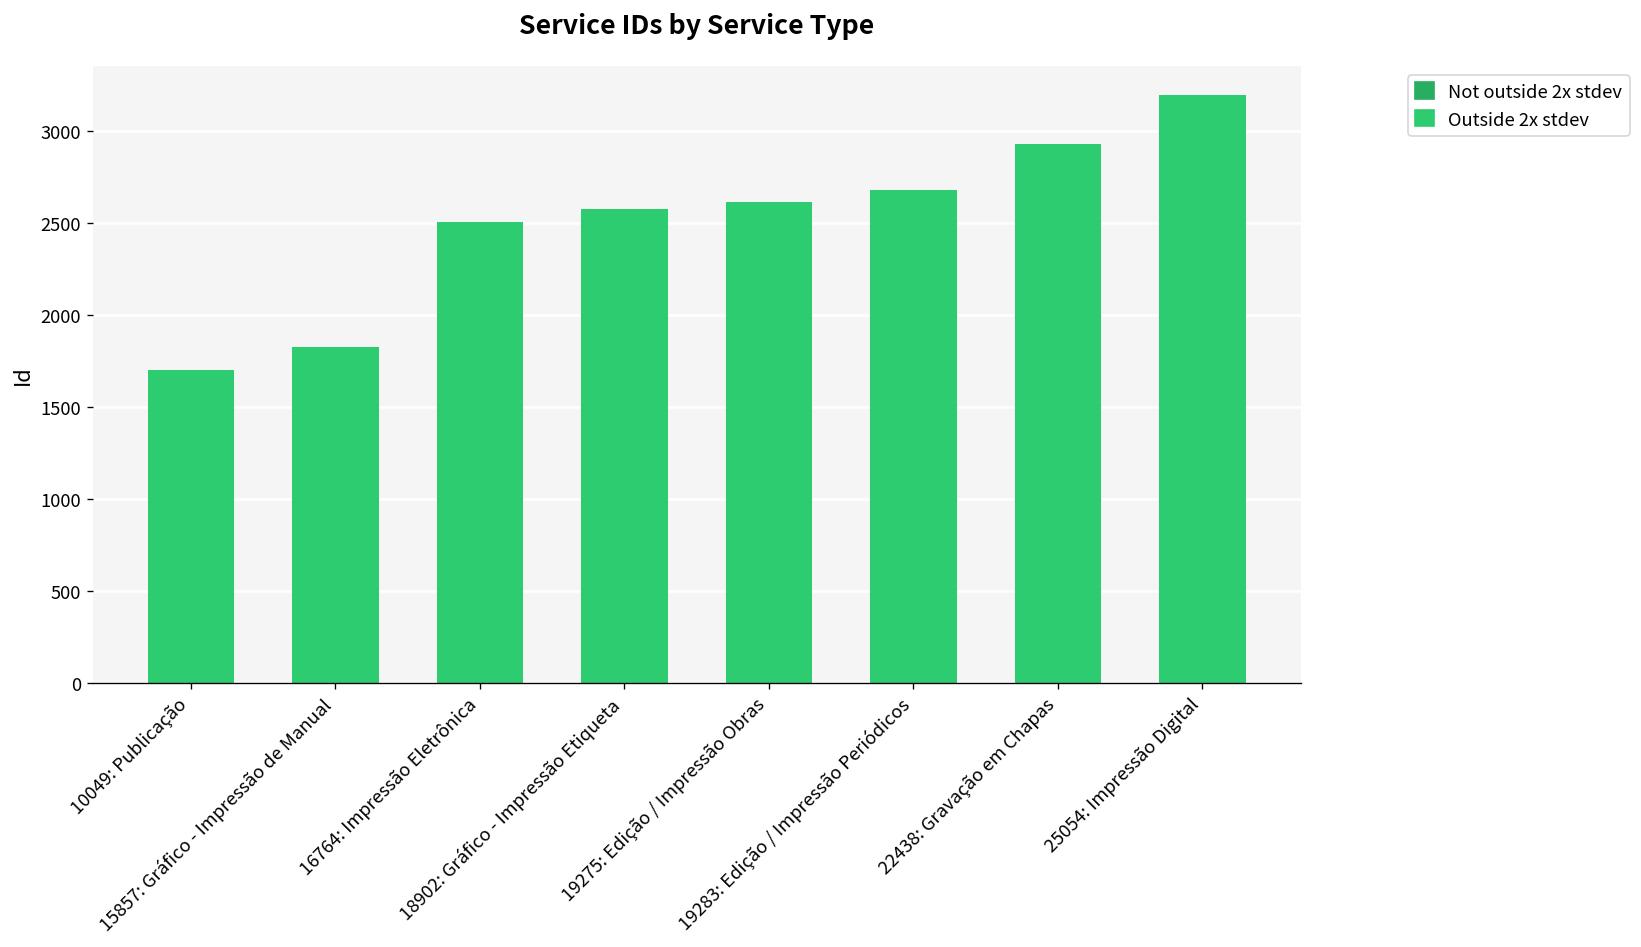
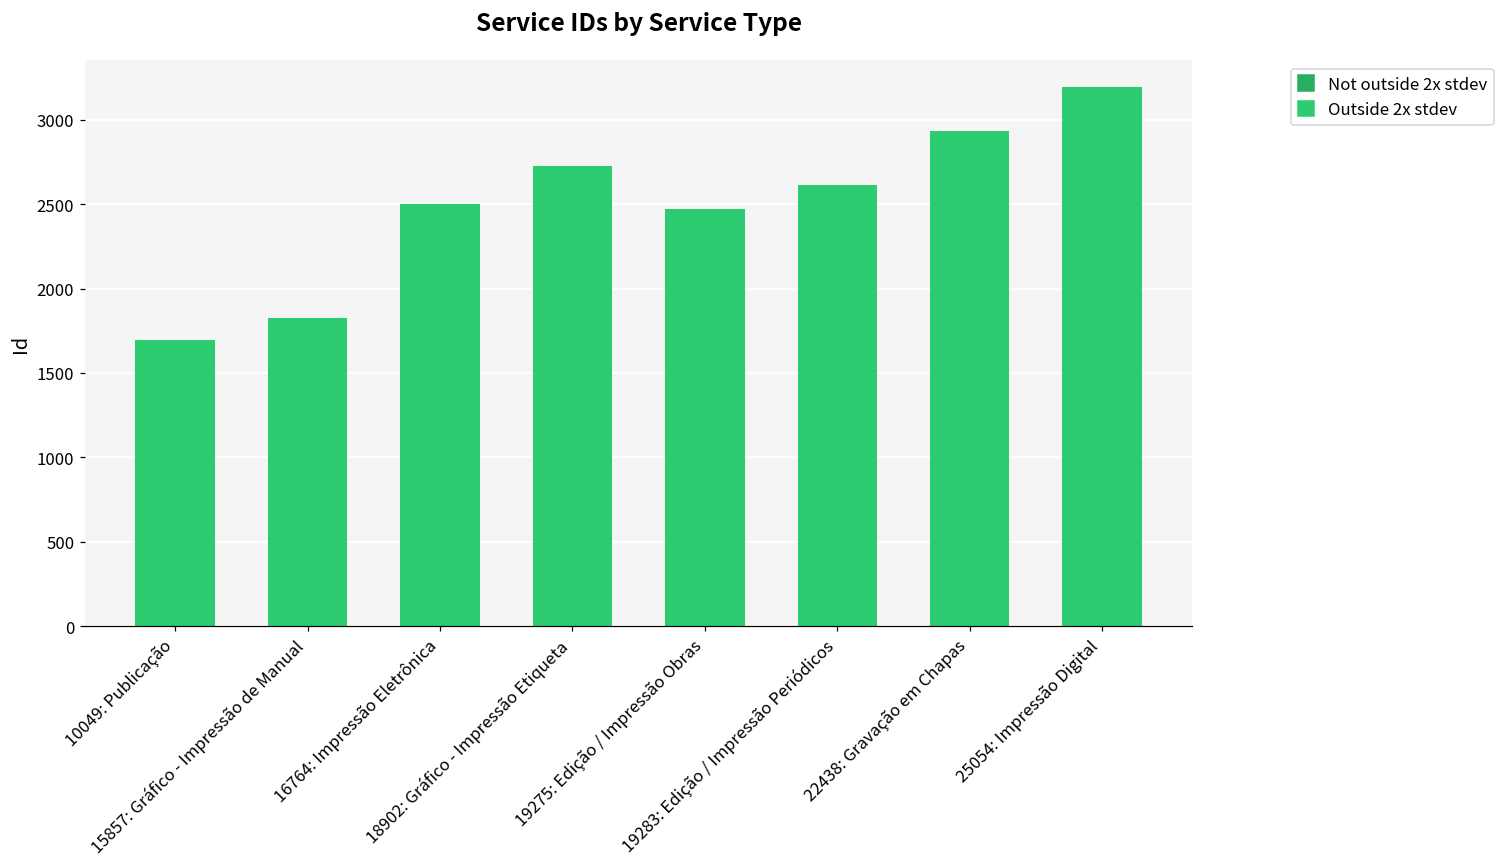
  {
    "10049: Publicação": 1700,
    "15857: Gráfico - Impressão de Manual": 1830,
    "16764: Impressão Eletrônica": 2500,
-   "18902: Gráfico - Impressão Etiqueta": 2580,
-   "19275: Edição / Impressão Obras": 2620,
-   "19283: Edição / Impressão Periódicos": 2680,
+   "18902: Gráfico - Impressão Etiqueta": 2730,
+   "19275: Edição / Impressão Obras": 2470,
+   "19283: Edição / Impressão Periódicos": 2620,
    "22438: Gravação em Chapas": 2930,
    "25054: Impressão Digital": 3190
  }
